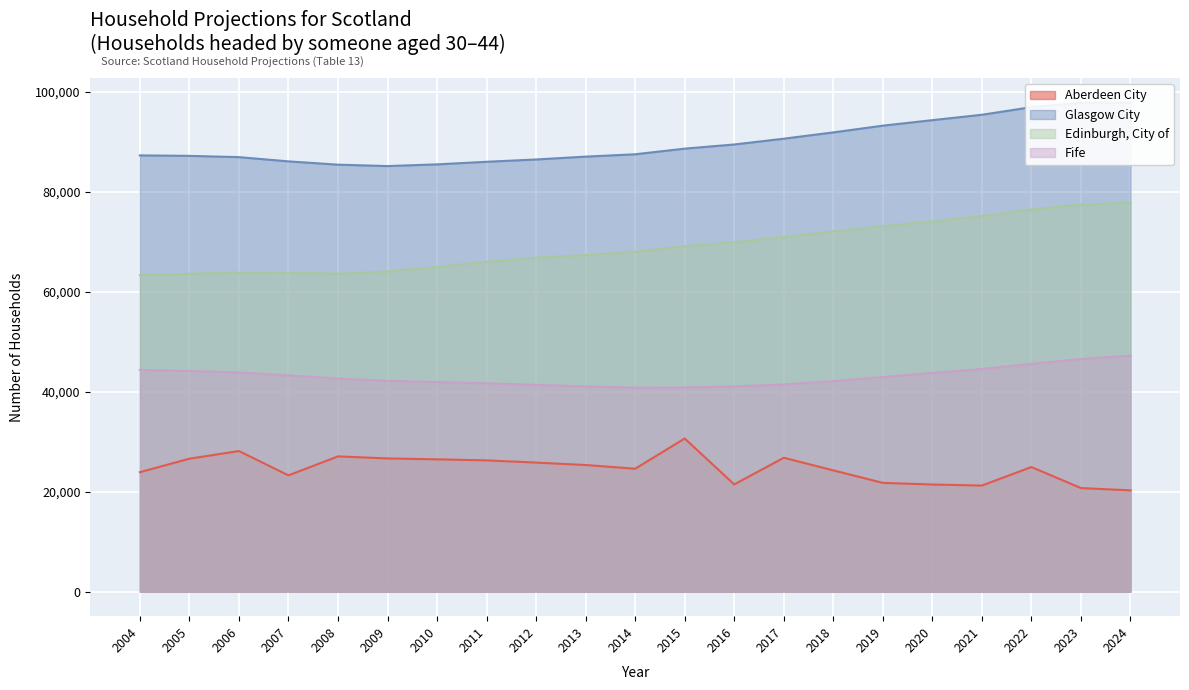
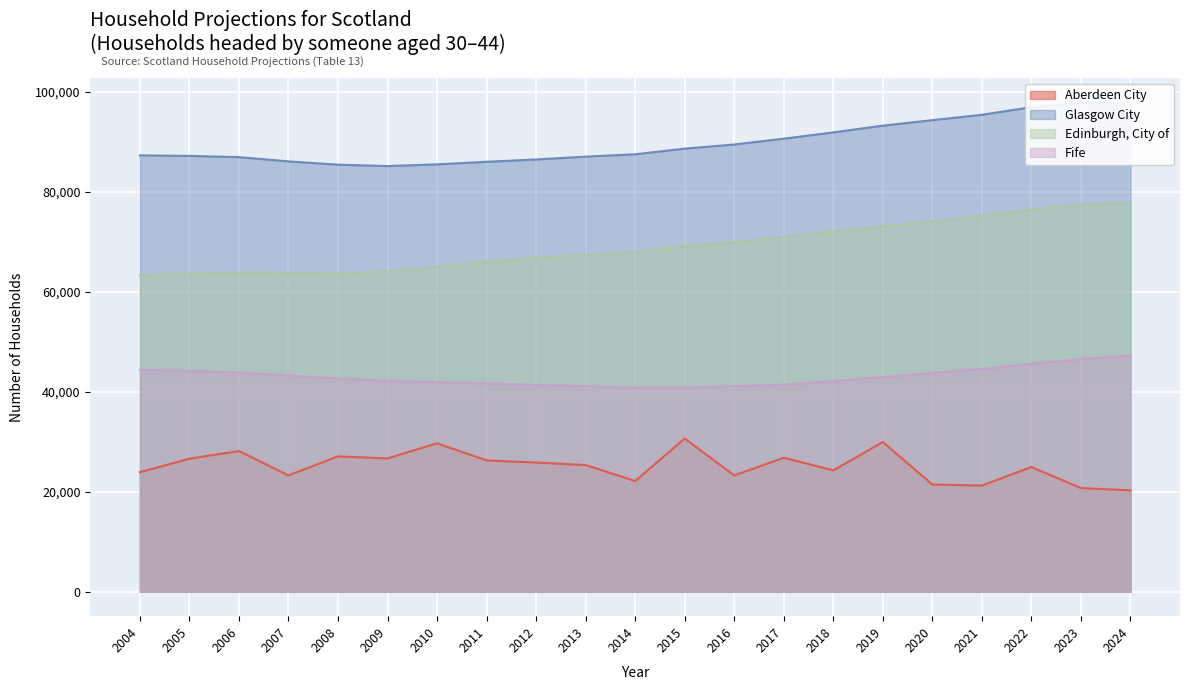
  {
    "Aberdeen City": {
      "2004": "24,000",
      "2005": "27,000",
      "2006": "28,000",
      "2007": "23,000",
      "2008": "27,000",
      "2009": "27,000",
-     "2010": "27,000",
+     "2010": "30,000",
      "2011": "26,000",
      "2012": "26,000",
      "2013": "25,000",
-     "2014": "25,000",
+     "2014": "22,000",
      "2015": "31,000",
-     "2016": "21,000",
+     "2016": "23,000",
      "2017": "27,000",
      "2018": "24,000",
-     "2019": "22,000",
+     "2019": "30,000",
      "2020": "21,000",
      "2021": "21,000",
      "2022": "25,000",
      "2023": "21,000",
      "2024": "20,000"
    }
  }
